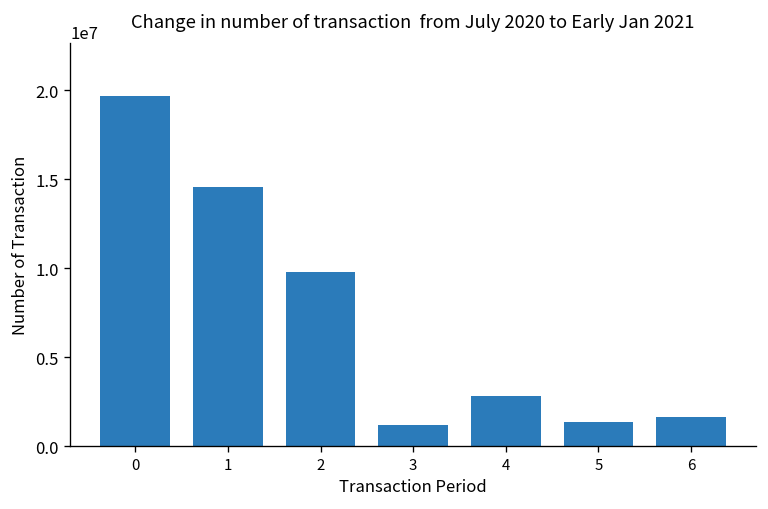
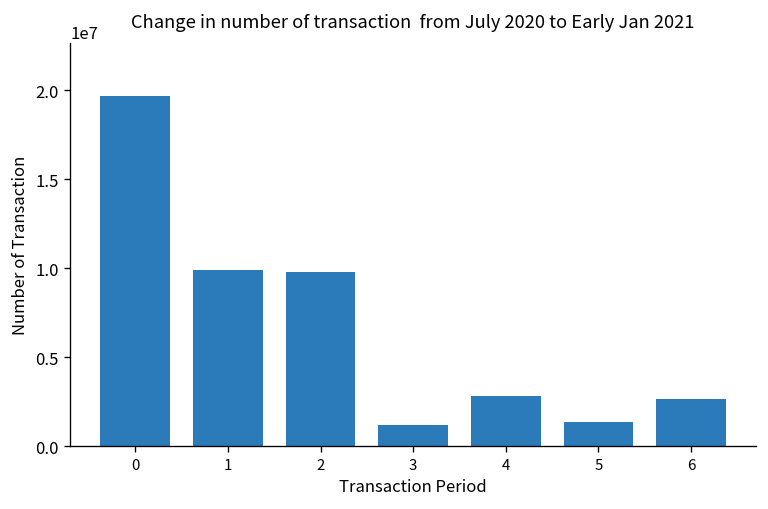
  {
    "0": 19700000,
-   "1": 14500000,
+   "1": 9900000,
    "2": 9800000,
    "3": 1200000,
    "4": 2800000,
    "5": 1300000,
-   "6": 1700000
+   "6": 2700000
  }
